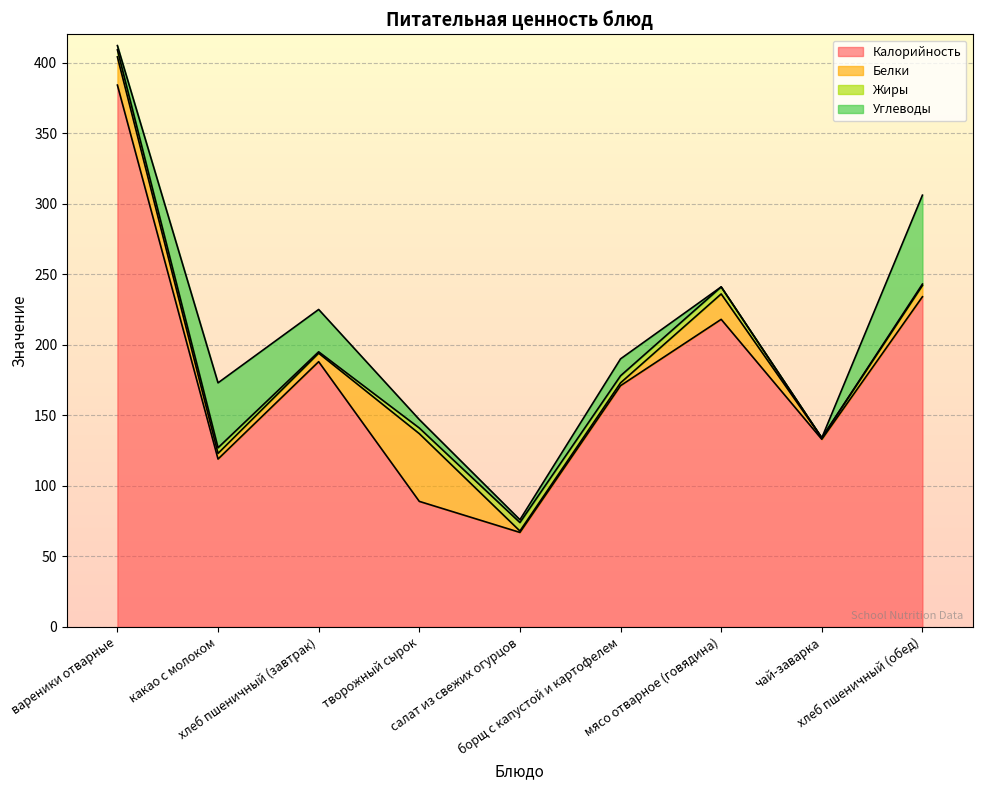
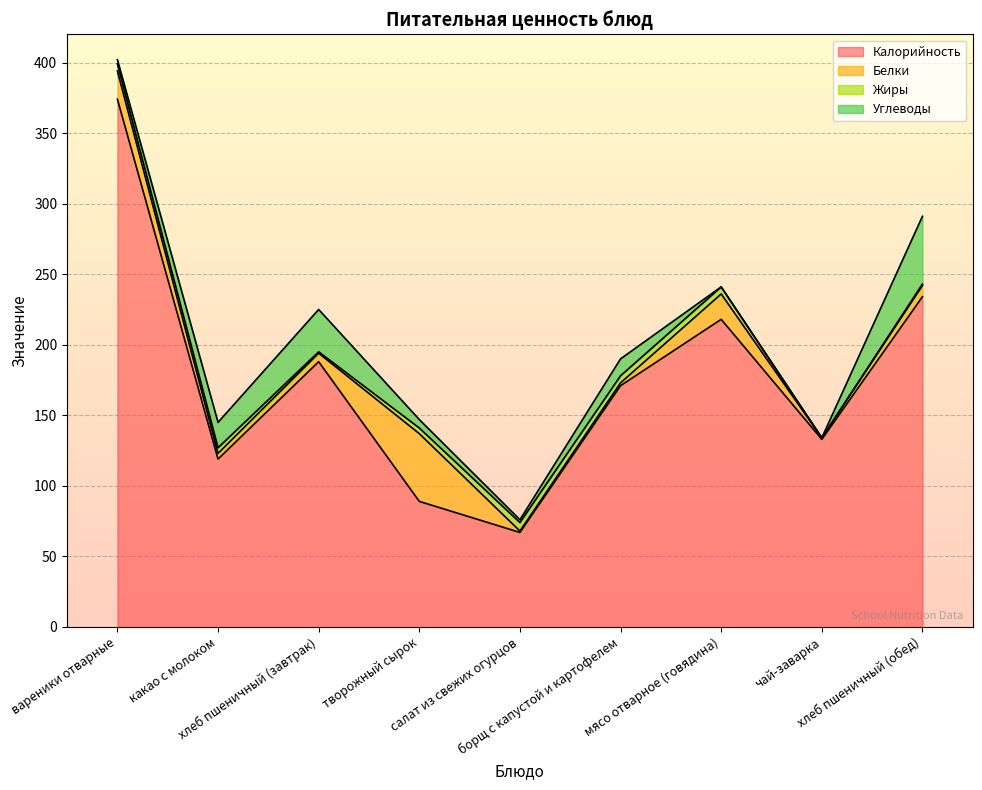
  {
    "Калорийность": {
-     "вареники отварные": 384,
+     "вареники отварные": 374,
      "какао с молоком": 119,
      "хлеб пшеничный (завтрак)": 188,
      "творожный сырок": 89,
      "борщ с капустой и картофелем": 171,
      "мясо отварное (говядина)": 218,
      "хлеб пшеничный (обед)": 234
    },
    "Белки": {
      "вареники отварные": 20,
      "какао с молоком": 4,
      "творожный сырок": 48,
      "борщ с капустой и картофелем": 2,
      "мясо отварное (говядина)": 18
    },
    "Жиры": {
      "вареники отварные": 5,
      "какао с молоком": 4,
      "творожный сырок": 4,
      "салат из свежих огурцов": 6,
      "борщ с капустой и картофелем": 5
    },
    "Углеводы": {
      "вареники отварные": 3,
-     "какао с молоком": 46,
+     "какао с молоком": 18,
      "хлеб пшеничный (завтрак)": 30,
      "творожный сырок": 6,
      "салат из свежих огурцов": 2,
      "борщ с капустой и картофелем": 12,
-     "хлеб пшеничный (обед)": 63
+     "хлеб пшеничный (обед)": 48
    }
  }
